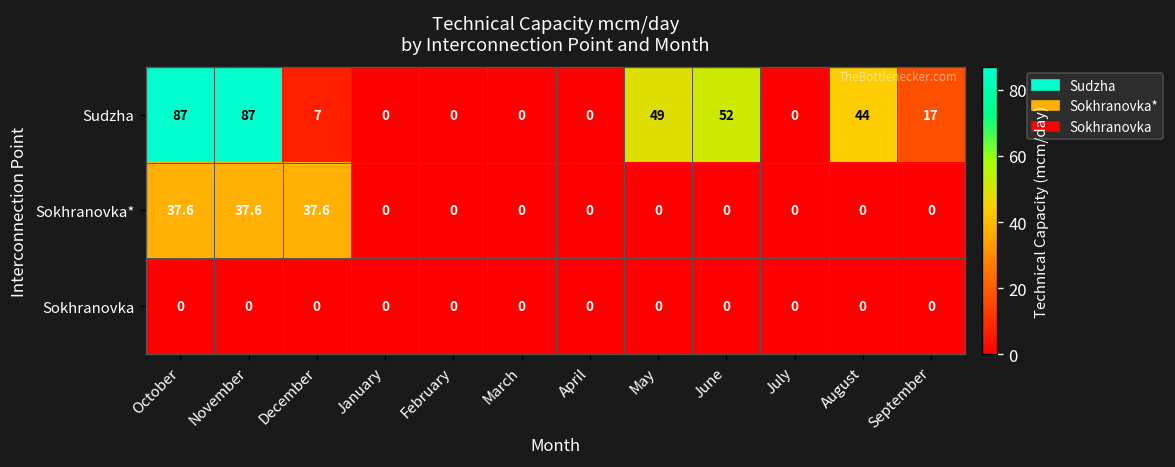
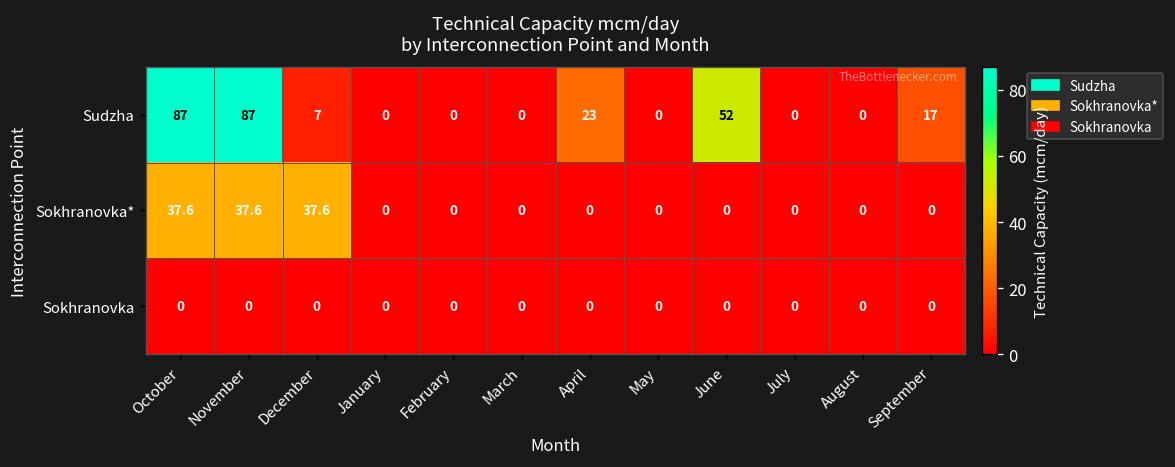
  {
    "Sudzha": {
      "October": 87,
      "November": 87,
      "December": 7,
      "January": 0,
      "February": 0,
      "March": 0,
-     "April": 0,
-     "May": 49,
+     "April": 23,
+     "May": 0,
      "June": 52,
      "July": 0,
-     "August": 44
+     "August": 0
    },
    "Sokhranovka*": {
      "October": 37.6,
      "November": 37.6,
      "December": 37.6,
      "January": 0,
      "February": 0,
      "March": 0,
      "April": 0,
      "May": 0,
      "June": 0,
      "July": 0,
      "August": 0,
      "September": 0
    },
    "Sokhranovka": {
      "October": 0,
      "November": 0,
      "December": 0,
      "January": 0,
      "February": 0,
      "March": 0,
      "April": 0,
      "May": 0,
      "June": 0,
      "July": 0,
      "August": 0,
      "September": 0
    }
  }
